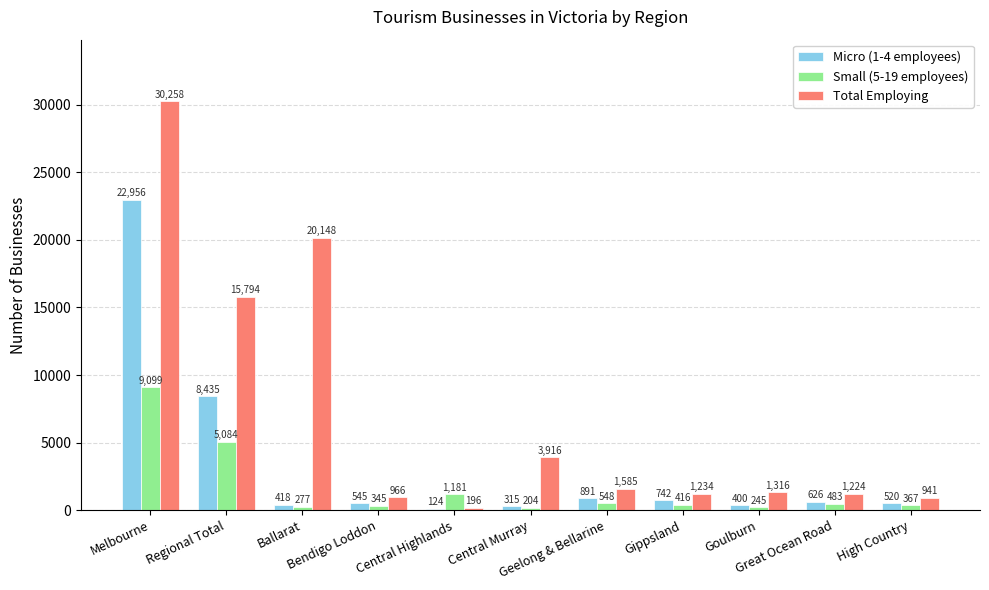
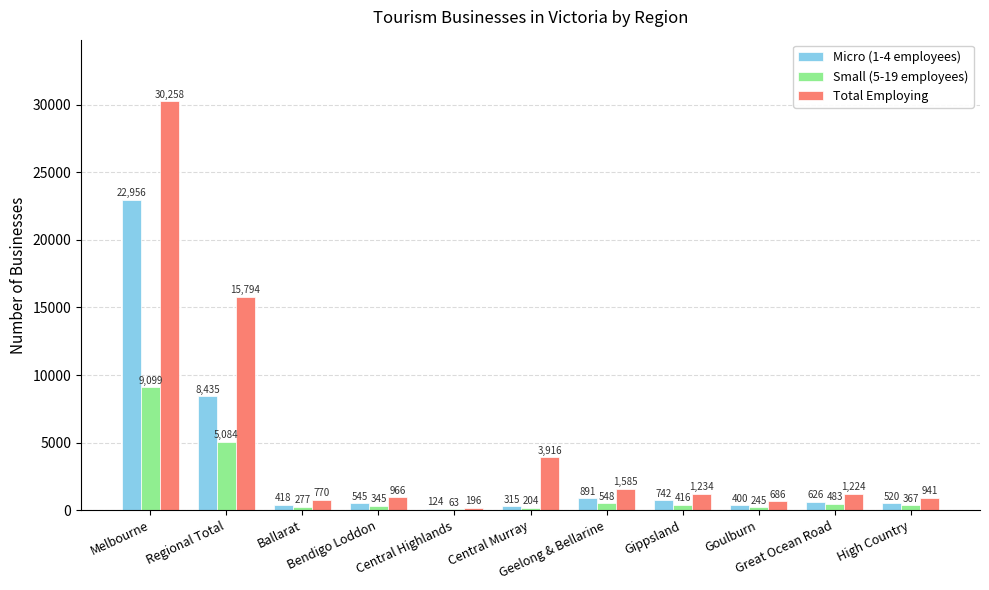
  {
    "Micro (1-4 employees)": {
      "Melbourne": "22,956",
      "Regional Total": "8,435",
      "Ballarat": "418",
      "Bendigo Loddon": "545",
      "Central Highlands": "124",
      "Central Murray": "315",
      "Geelong & Bellarine": "891",
      "Gippsland": "742",
      "Goulburn": "400",
      "Great Ocean Road": "626",
      "High Country": "520"
    },
    "Small (5-19 employees)": {
      "Melbourne": "9,099",
      "Regional Total": "5,084",
      "Ballarat": "277",
      "Bendigo Loddon": "345",
-     "Central Highlands": "1,181",
+     "Central Highlands": "63",
      "Central Murray": "204",
      "Geelong & Bellarine": "548",
      "Gippsland": "416",
      "Goulburn": "245",
      "Great Ocean Road": "483",
      "High Country": "367"
    },
    "Total Employing": {
      "Melbourne": "30,258",
      "Regional Total": "15,794",
-     "Ballarat": "20,148",
+     "Ballarat": "770",
      "Bendigo Loddon": "966",
      "Central Highlands": "196",
      "Central Murray": "3,916",
      "Geelong & Bellarine": "1,585",
      "Gippsland": "1,234",
-     "Goulburn": "1,316",
+     "Goulburn": "686",
      "Great Ocean Road": "1,224",
      "High Country": "941"
    }
  }
